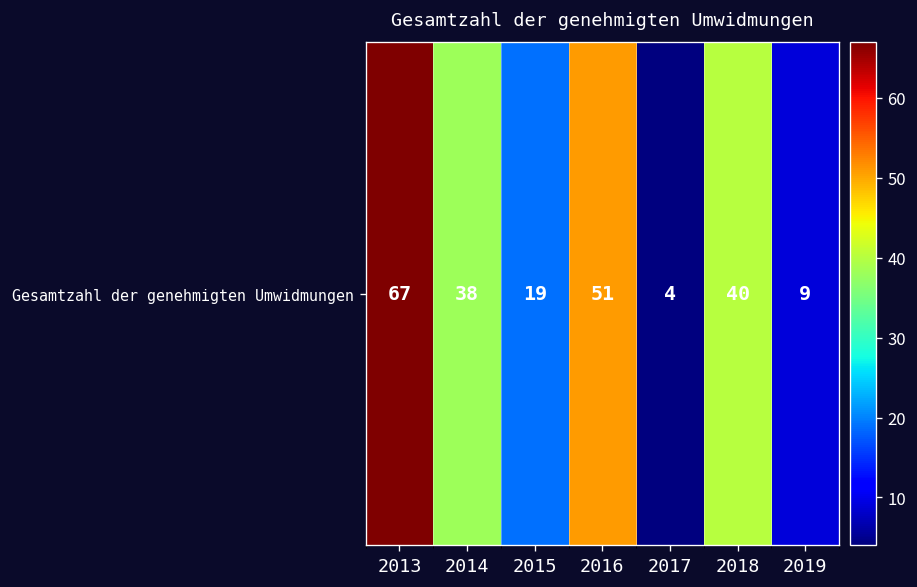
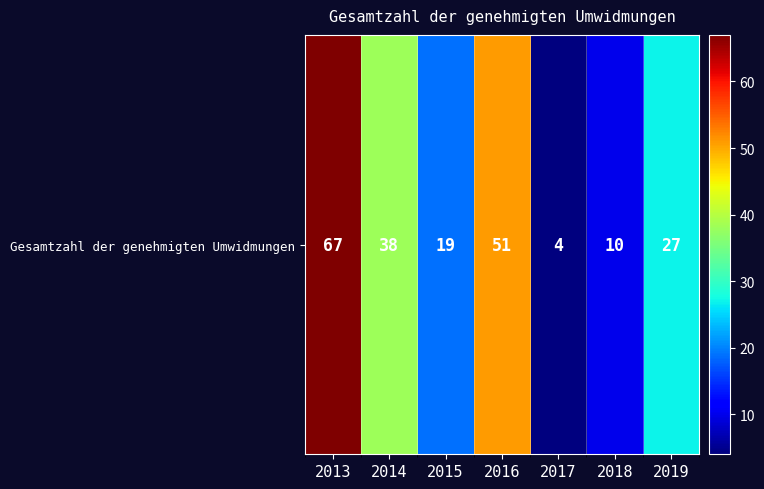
  {
    "Gesamtzahl der genehmigten Umwidmungen": {
      "2013": 67,
      "2014": 38,
      "2015": 19,
      "2016": 51,
      "2017": 4,
-     "2018": 40,
-     "2019": 9
+     "2018": 10,
+     "2019": 27
    }
  }
